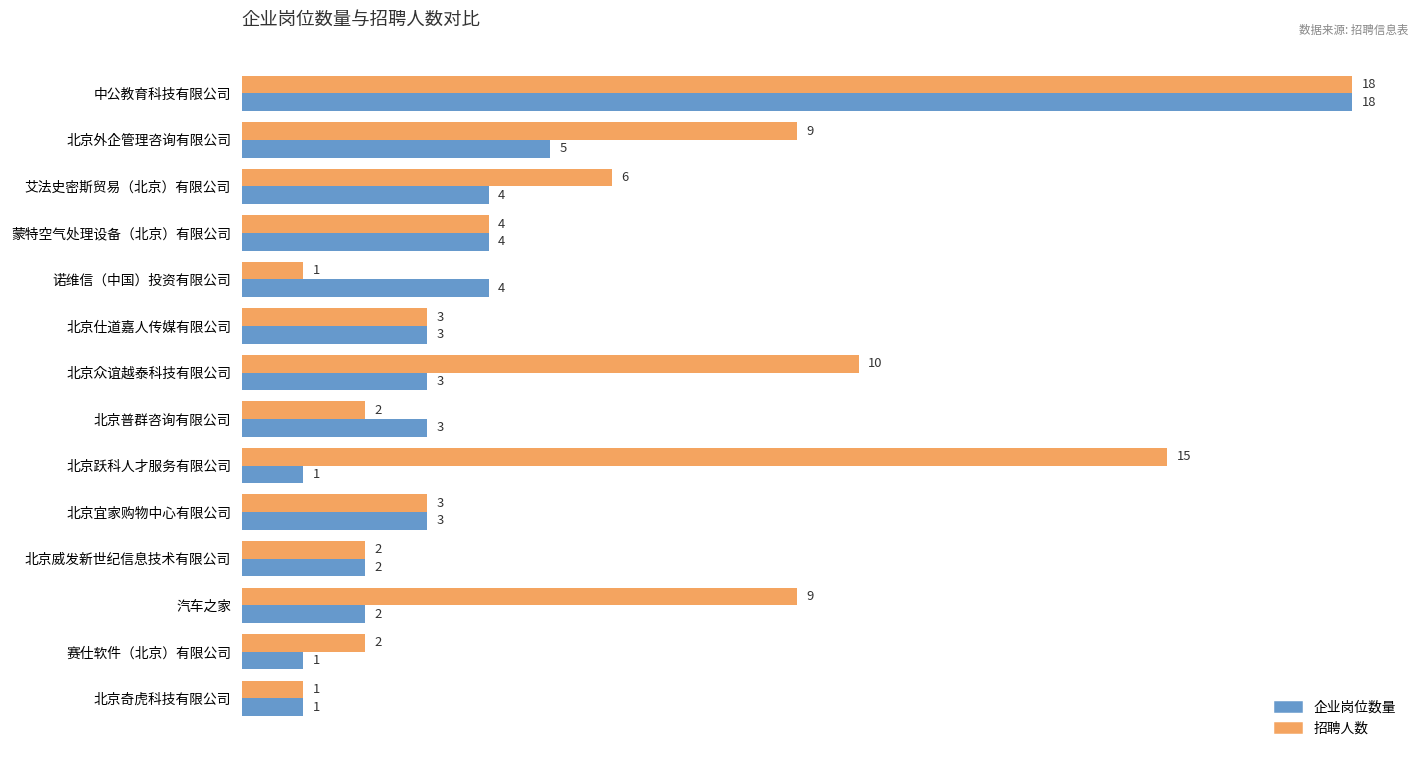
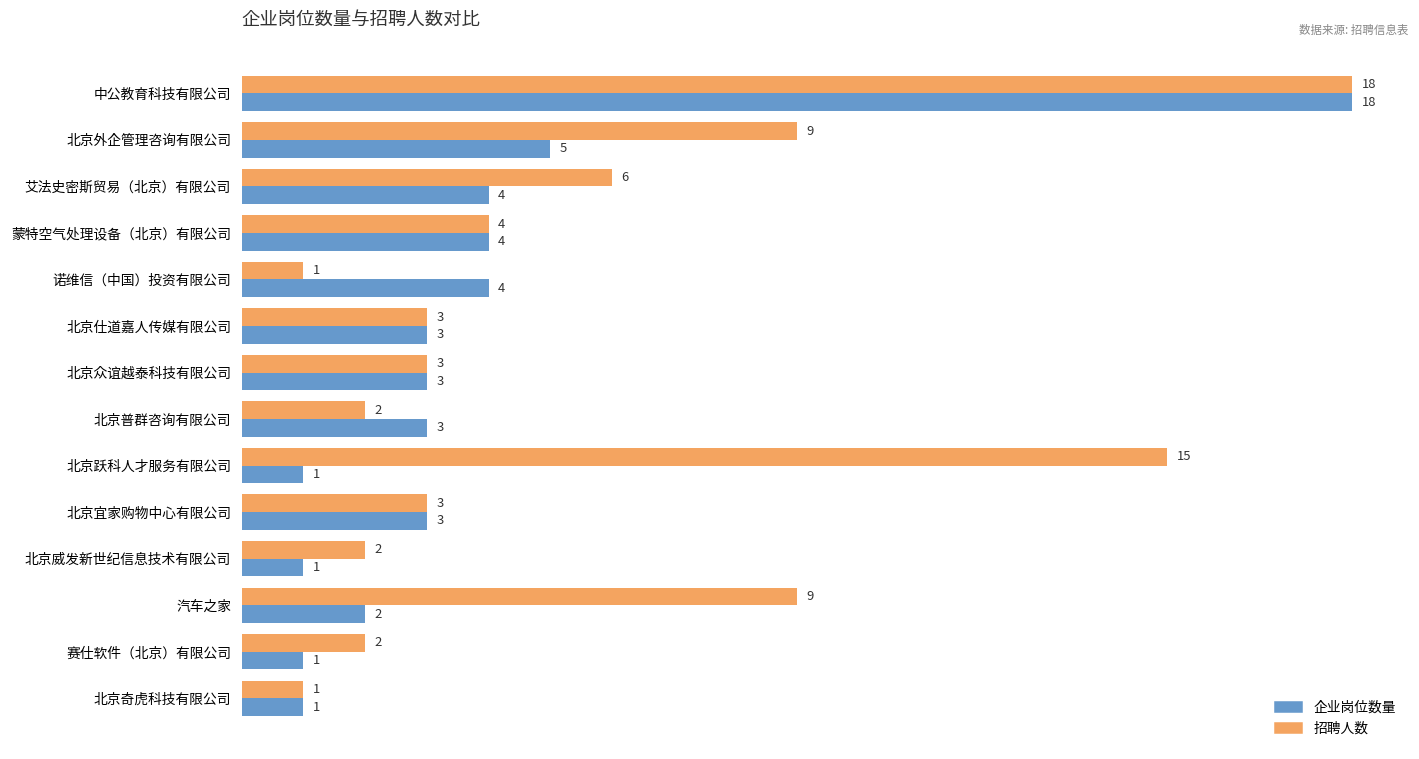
  {
    "企业岗位数量": {
      "中公教育科技有限公司": 18,
      "北京外企管理咨询有限公司": 5,
      "艾法史密斯贸易（北京）有限公司": 4,
      "蒙特空气处理设备（北京）有限公司": 4,
      "诺维信（中国）投资有限公司": 4,
      "北京仕道嘉人传媒有限公司": 3,
      "北京众谊越泰科技有限公司": 3,
      "北京普群咨询有限公司": 3,
      "北京跃科人才服务有限公司": 1,
      "北京宜家购物中心有限公司": 3,
-     "北京威发新世纪信息技术有限公司": 2,
+     "北京威发新世纪信息技术有限公司": 1,
      "汽车之家": 2,
      "赛仕软件（北京）有限公司": 1,
      "北京奇虎科技有限公司": 1
    },
    "招聘人数": {
      "中公教育科技有限公司": 18,
      "北京外企管理咨询有限公司": 9,
      "艾法史密斯贸易（北京）有限公司": 6,
      "蒙特空气处理设备（北京）有限公司": 4,
      "诺维信（中国）投资有限公司": 1,
      "北京仕道嘉人传媒有限公司": 3,
-     "北京众谊越泰科技有限公司": 10,
+     "北京众谊越泰科技有限公司": 3,
      "北京普群咨询有限公司": 2,
      "北京跃科人才服务有限公司": 15,
      "北京宜家购物中心有限公司": 3,
      "北京威发新世纪信息技术有限公司": 2,
      "汽车之家": 9,
      "赛仕软件（北京）有限公司": 2,
      "北京奇虎科技有限公司": 1
    }
  }
